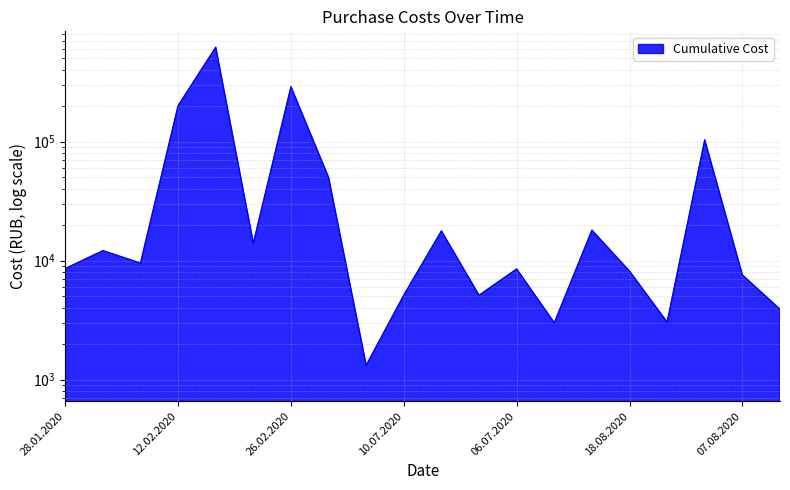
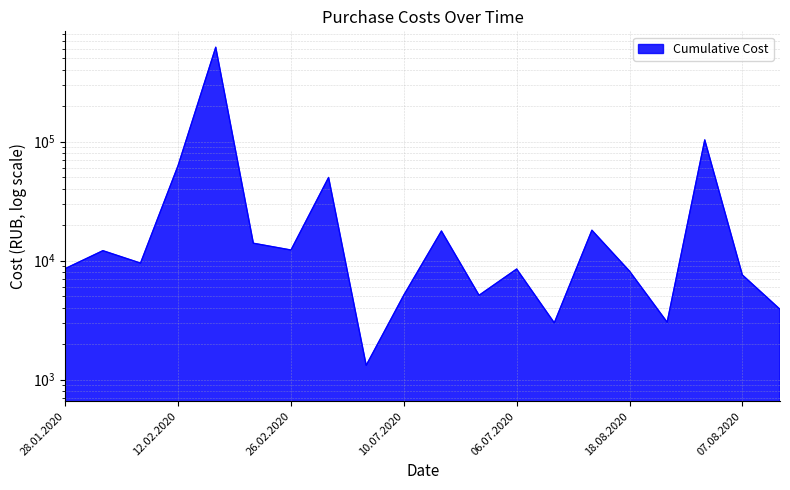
  {
    "28.01.2020": 9000,
-   "12.02.2020": 200000,
-   "26.02.2020": 290000,
+   "12.02.2020": 60000,
+   "26.02.2020": 12000,
    "10.07.2020": 5100,
    "06.07.2020": 9000,
    "07.08.2020": 8000
  }
